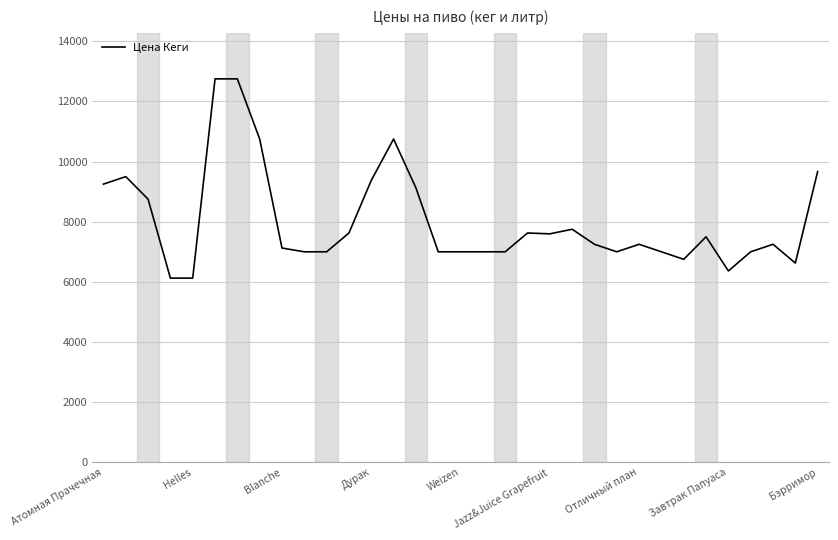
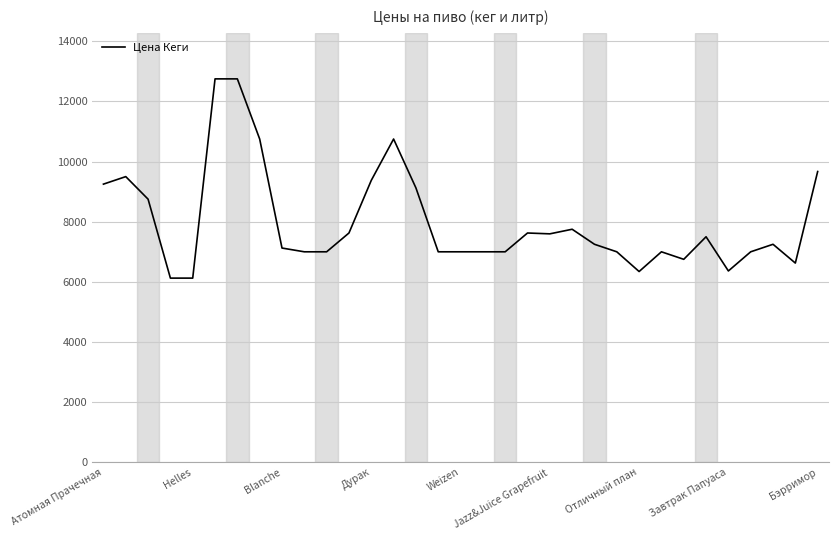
  {
    "Атомная Прачечная": 9300,
    "Helles": 6100,
    "Blanche": 7100,
    "Дурак": 9400,
    "Weizen": 7000,
    "Jazz&Juice Grapefruit": 7600,
-   "Отличный план": 7300,
+   "Отличный план": 6300,
    "Завтрак Папуаса": 6400,
    "Бэрримор": 9700
  }
